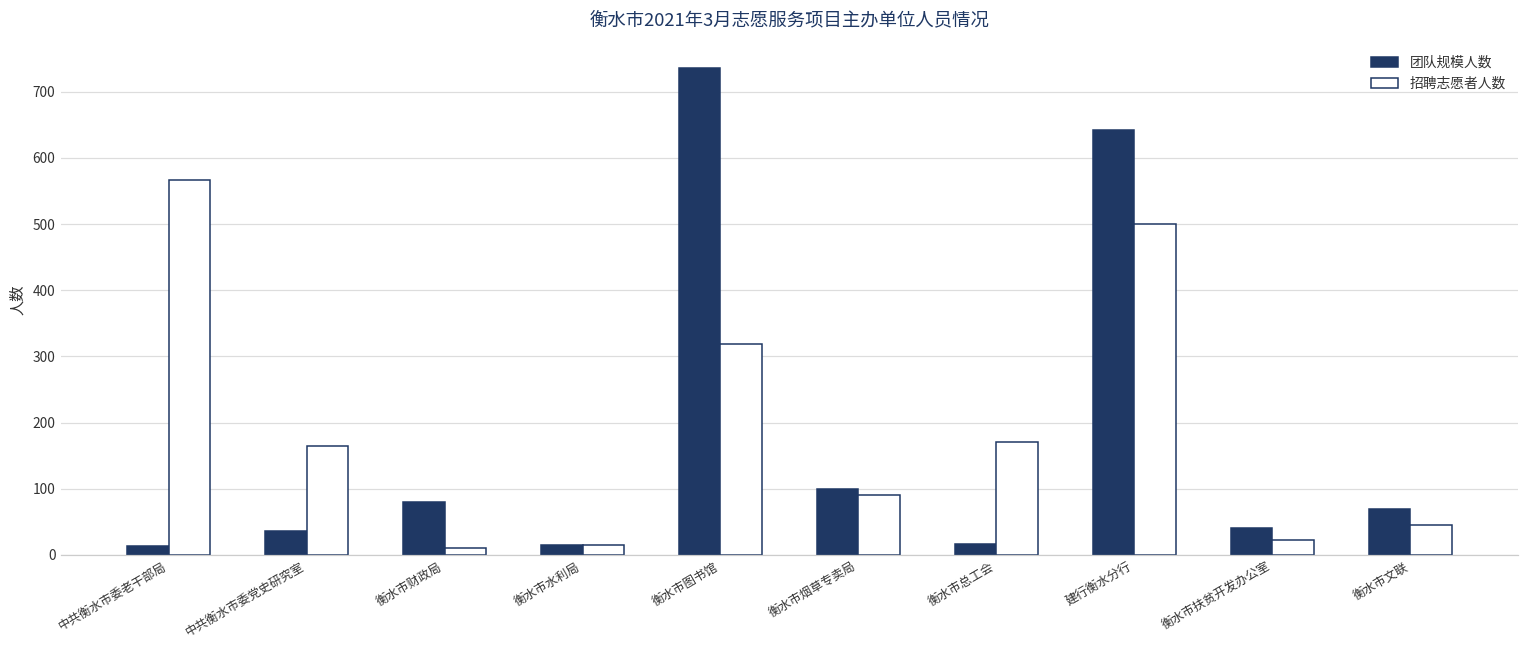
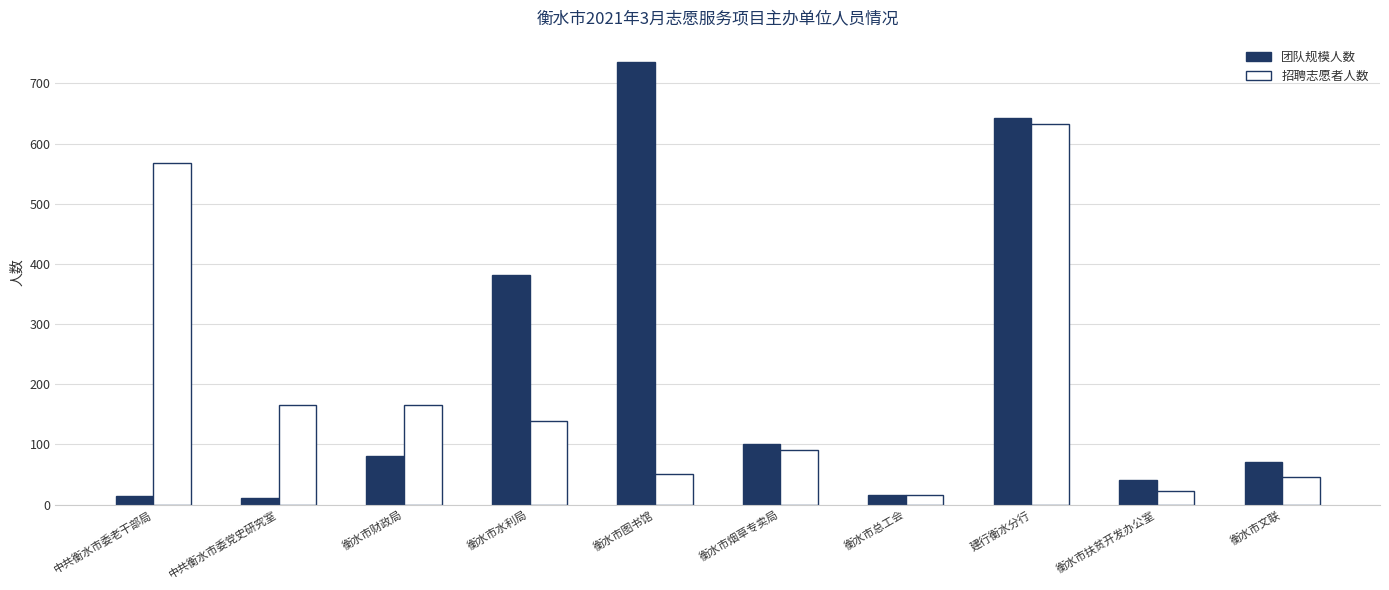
  {
    "团队规模人数": {
      "中共衡水市委老干部局": 10,
-     "中共衡水市委党史研究室": 40,
+     "中共衡水市委党史研究室": 10,
      "衡水市财政局": 80,
-     "衡水市水利局": 20,
+     "衡水市水利局": 380,
      "衡水市图书馆": 740,
      "衡水市烟草专卖局": 100,
      "衡水市总工会": 20,
      "建行衡水分行": 640,
      "衡水市扶贫开发办公室": 40,
      "衡水市文联": 70
    },
    "招聘志愿者人数": {
      "中共衡水市委老干部局": 570,
      "中共衡水市委党史研究室": 170,
-     "衡水市财政局": 10,
-     "衡水市水利局": 20,
-     "衡水市图书馆": 320,
+     "衡水市财政局": 170,
+     "衡水市水利局": 140,
+     "衡水市图书馆": 50,
      "衡水市烟草专卖局": 90,
-     "衡水市总工会": 170,
-     "建行衡水分行": 500,
+     "衡水市总工会": 20,
+     "建行衡水分行": 630,
      "衡水市扶贫开发办公室": 20,
      "衡水市文联": 50
    }
  }
